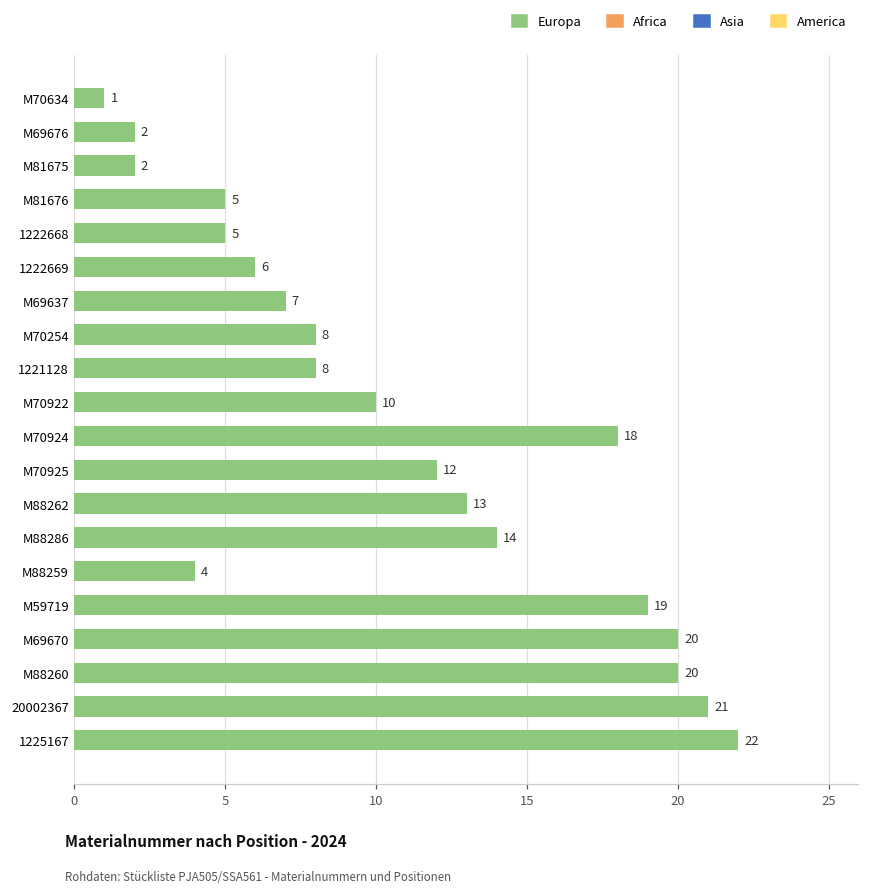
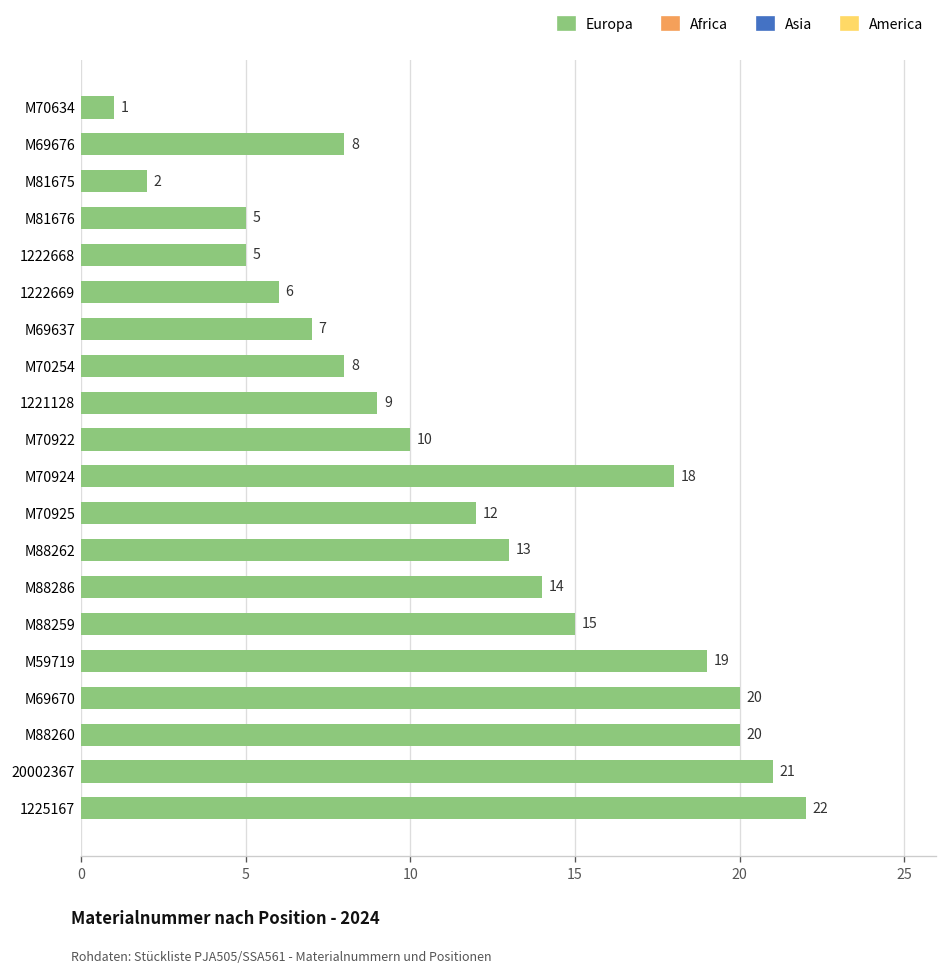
  {
    "M70634": 1,
-   "M69676": 2,
+   "M69676": 8,
    "M81675": 2,
    "M81676": 5,
    "1222668": 5,
    "1222669": 6,
    "M69637": 7,
    "M70254": 8,
-   "1221128": 8,
+   "1221128": 9,
    "M70922": 10,
    "M70924": 18,
    "M70925": 12,
    "M88262": 13,
    "M88286": 14,
-   "M88259": 4,
+   "M88259": 15,
    "M59719": 19,
    "M69670": 20,
    "M88260": 20,
    "20002367": 21,
    "1225167": 22
  }
